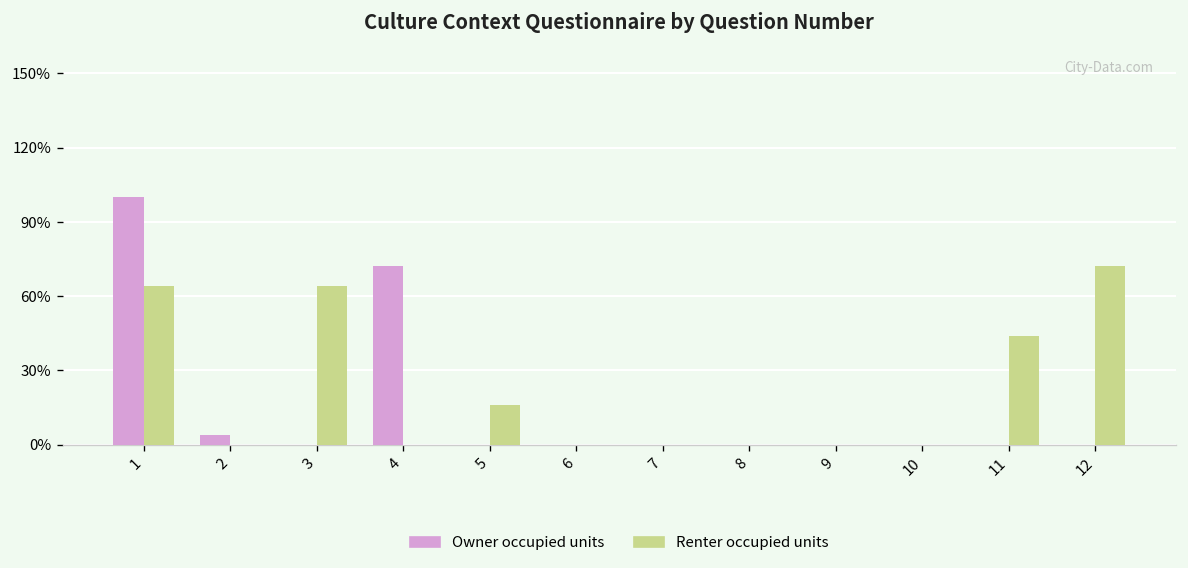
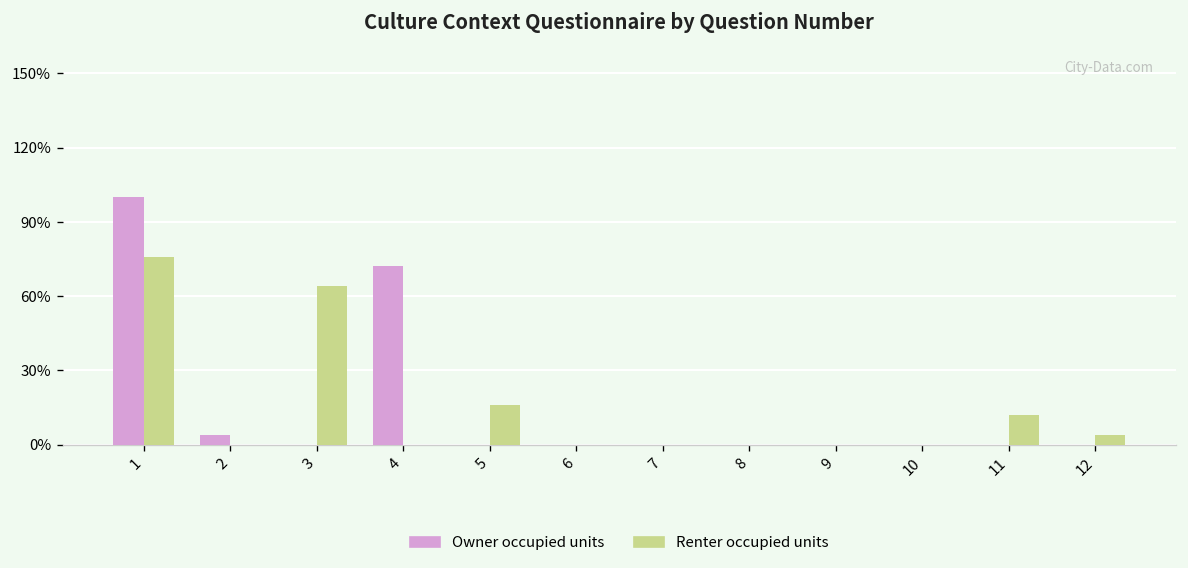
  {
    "Owner occupied units": {
      "1": "100%",
      "2": "4%",
      "3": "0%",
      "4": "72%",
      "5": "0%",
      "6": "0%",
      "7": "0%",
      "8": "0%",
      "9": "0%",
      "10": "0%",
      "11": "0%",
      "12": "0%"
    },
    "Renter occupied units": {
-     "1": "64%",
+     "1": "76%",
      "2": "0%",
      "3": "64%",
      "4": "0%",
      "5": "16%",
      "6": "0%",
      "7": "0%",
      "8": "0%",
      "9": "0%",
      "10": "0%",
-     "11": "44%",
-     "12": "72%"
+     "11": "12%",
+     "12": "4%"
    }
  }
